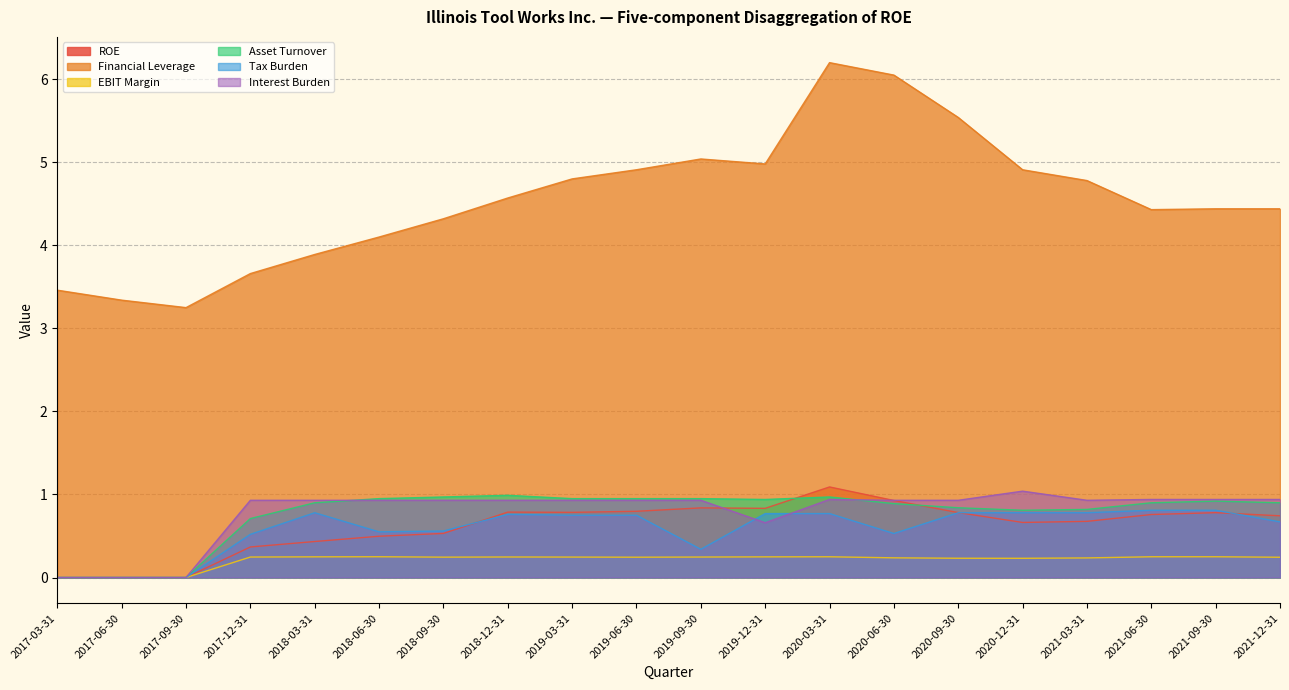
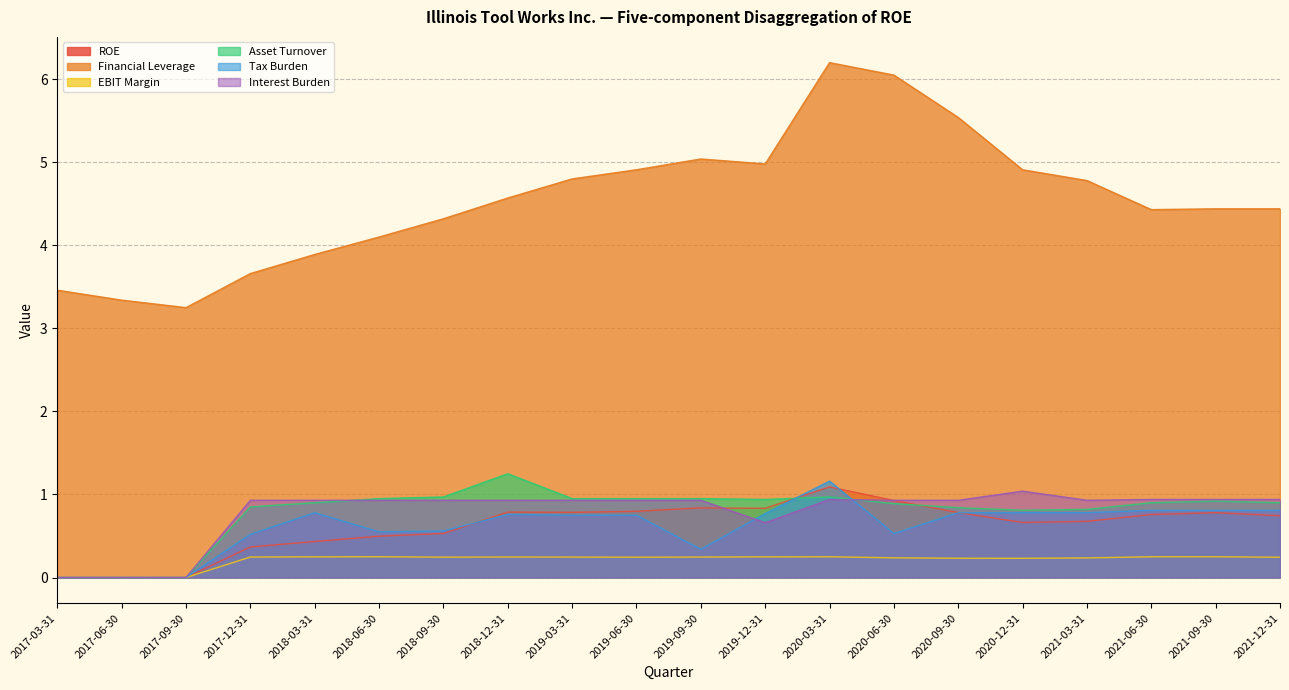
  {
    "EBIT Margin": {
      "2017-12-31": 0.2,
      "2018-03-31": 0.2,
      "2018-06-30": 0.3,
      "2018-09-30": 0.2,
      "2018-12-31": 0.2,
      "2019-03-31": 0.2,
      "2019-06-30": 0.2,
      "2019-09-30": 0.2,
      "2019-12-31": 0.2,
      "2020-03-31": 0.2,
      "2020-06-30": 0.2,
      "2020-09-30": 0.2,
      "2020-12-31": 0.2,
      "2021-03-31": 0.2,
      "2021-06-30": 0.2,
      "2021-09-30": 0.3,
      "2021-12-31": 0.2
    },
    "Asset Turnover": {
-     "2017-12-31": 0.7,
+     "2017-12-31": 0.9,
      "2018-09-30": 1.0,
-     "2018-12-31": 1.0,
+     "2018-12-31": 1.3,
      "2019-12-31": 0.9,
      "2020-06-30": 0.9,
      "2020-09-30": 0.8,
      "2020-12-31": 0.8,
      "2021-03-31": 0.8,
      "2021-06-30": 0.9,
      "2021-12-31": 0.9
    },
    "Tax Burden": {
      "2017-12-31": 0.5,
      "2018-03-31": 0.8,
      "2018-06-30": 0.6,
      "2019-03-31": 0.8,
      "2019-06-30": 0.8,
      "2019-09-30": 0.3,
      "2019-12-31": 0.8,
-     "2020-03-31": 0.8,
+     "2020-03-31": 1.2,
      "2020-06-30": 0.5,
      "2020-12-31": 0.8,
      "2021-03-31": 0.8,
      "2021-06-30": 0.8,
      "2021-09-30": 0.8,
-     "2021-12-31": 0.7
+     "2021-12-31": 0.8
    },
    "Interest Burden": {
      "2017-12-31": 0.9,
      "2018-09-30": 0.9,
      "2018-12-31": 0.9,
      "2019-12-31": 0.7,
      "2020-09-30": 0.9,
      "2020-12-31": 1.0,
      "2021-03-31": 0.9,
      "2021-06-30": 0.9,
      "2021-12-31": 0.9
    }
  }
